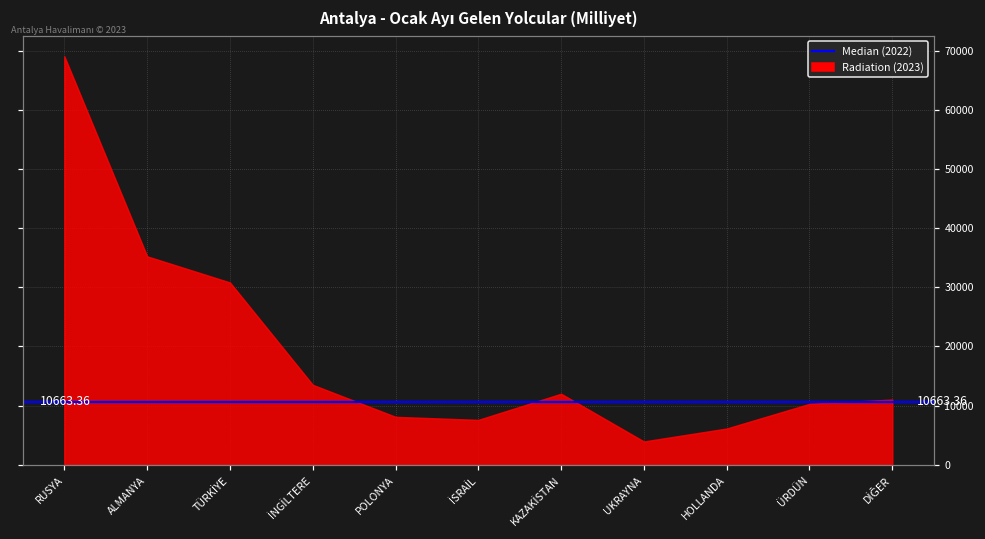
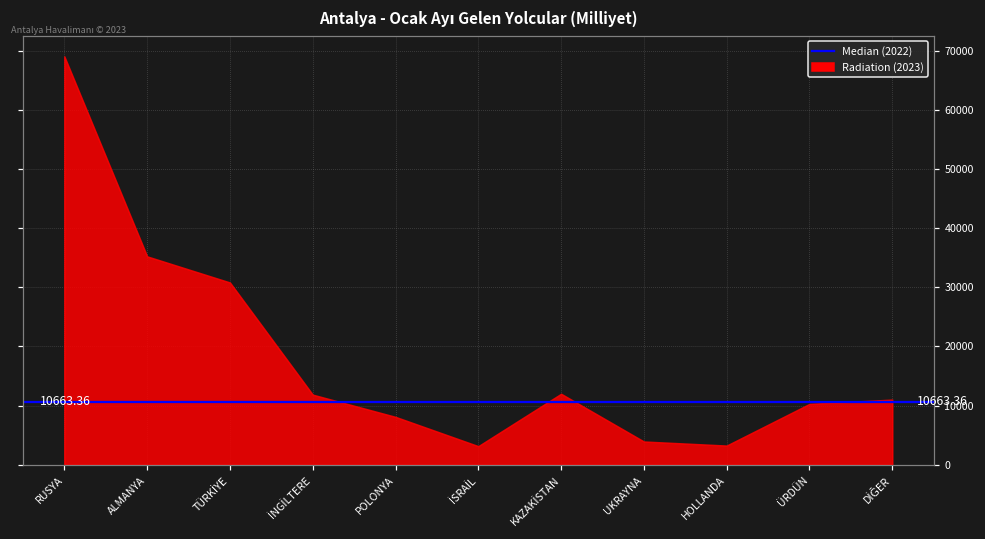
  {
    "RUSYA": 69000,
    "ALMANYA": 35000,
    "TÜRKİYE": 31000,
-   "İNGİLTERE": 14000,
+   "İNGİLTERE": 12000,
    "POLONYA": 8000,
-   "İSRAİL": 8000,
+   "İSRAİL": 3000,
    "KAZAKİSTAN": 12000,
    "UKRAYNA": 4000,
-   "HOLLANDA": 6000,
+   "HOLLANDA": 3000,
    "ÜRDÜN": 10000
  }
